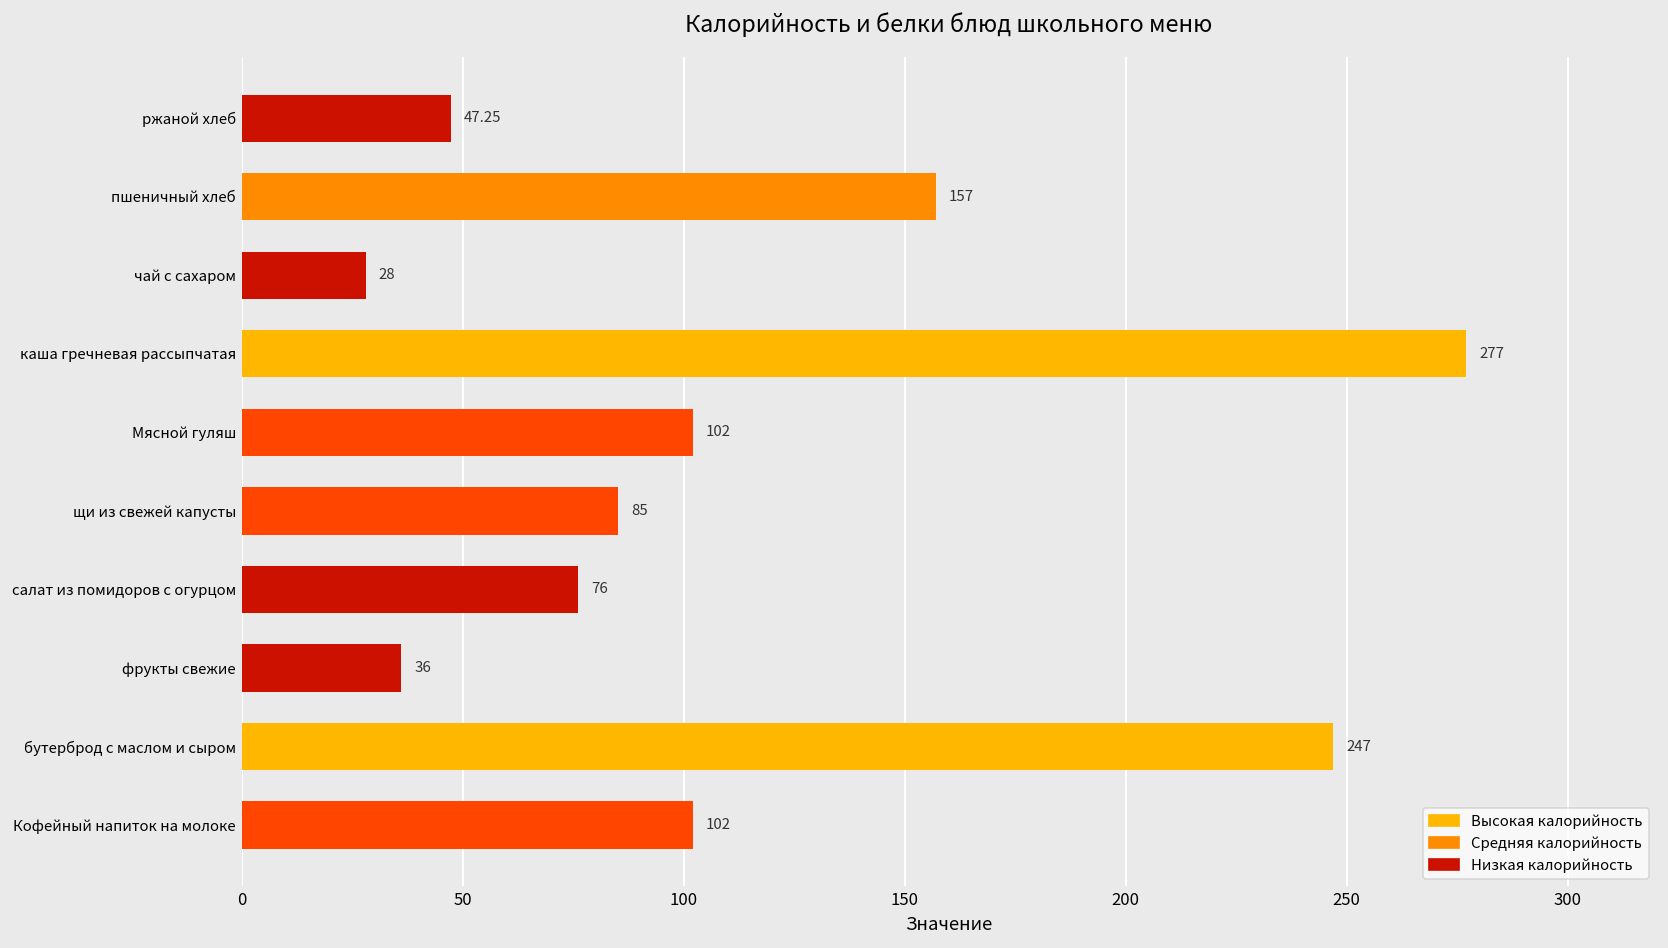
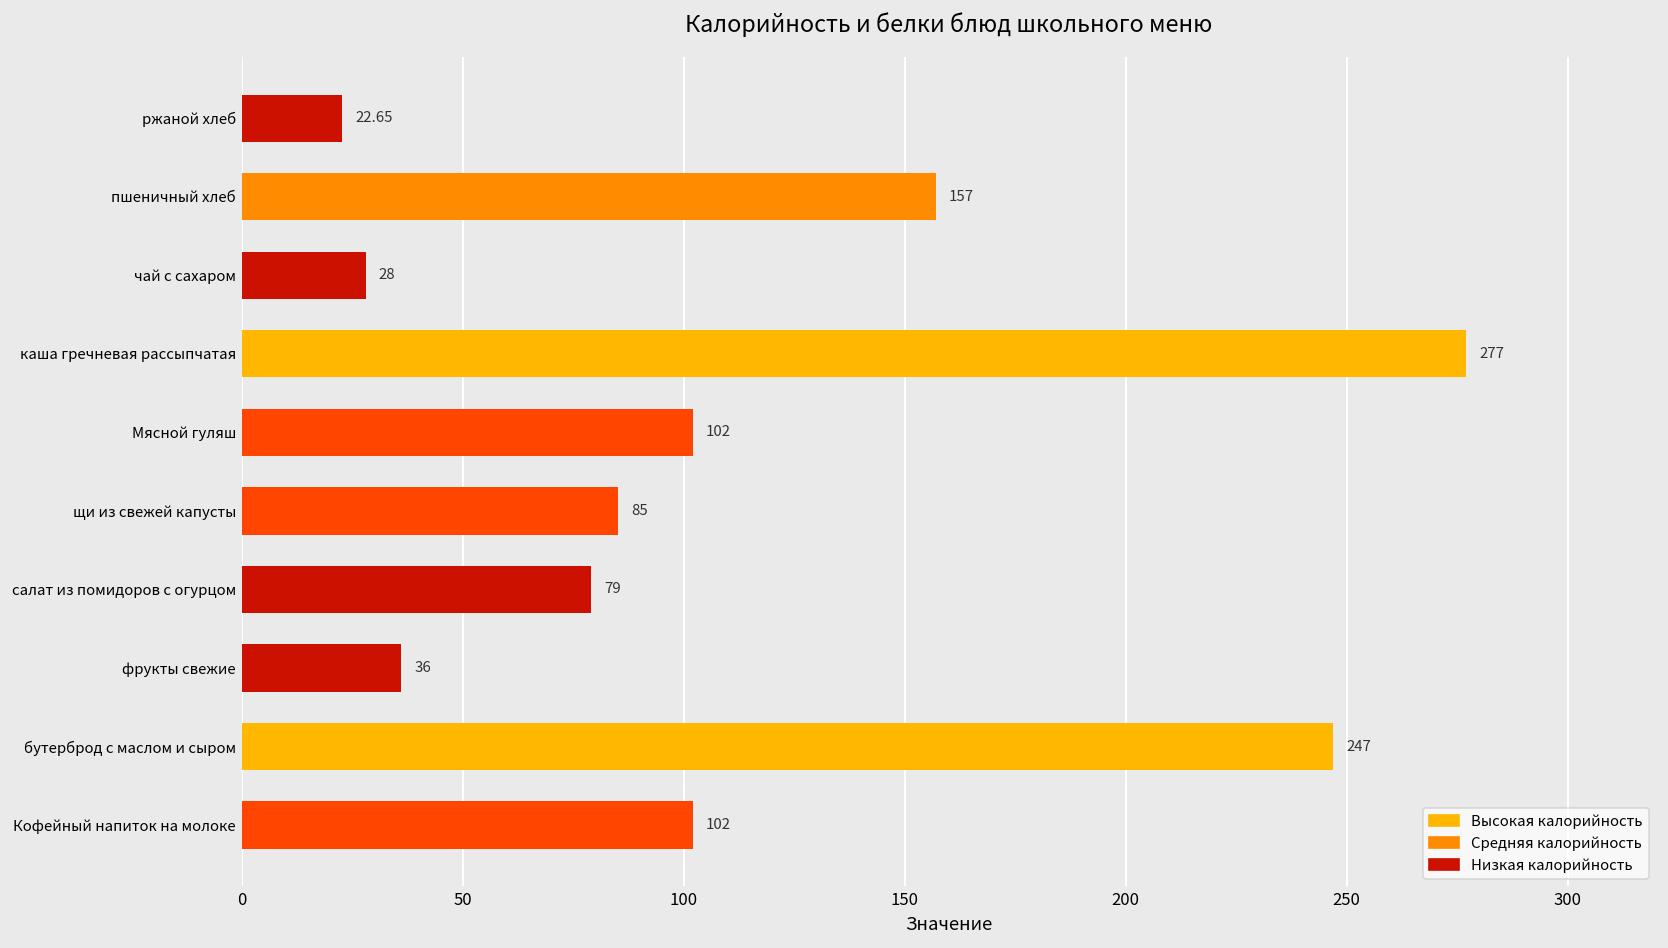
  {
-   "ржаной хлеб": 47.25,
+   "ржаной хлеб": 22.65,
    "пшеничный хлеб": 157,
    "чай с сахаром": 28,
    "каша гречневая рассыпчатая": 277,
    "Мясной гуляш": 102,
    "щи из свежей капусты": 85,
-   "салат из помидоров с огурцом": 76,
+   "салат из помидоров с огурцом": 79,
    "фрукты свежие": 36,
    "бутерброд с маслом и сыром": 247,
    "Кофейный напиток на молоке": 102
  }
